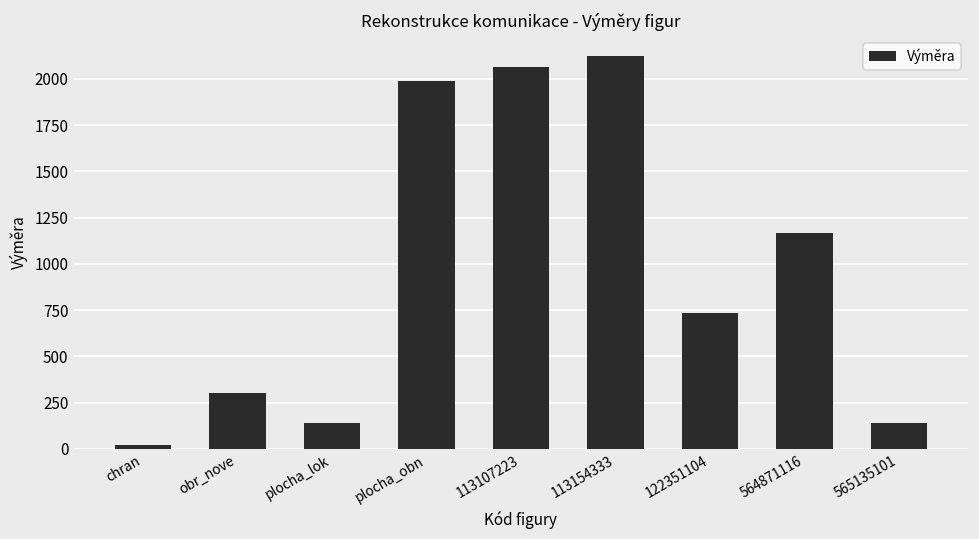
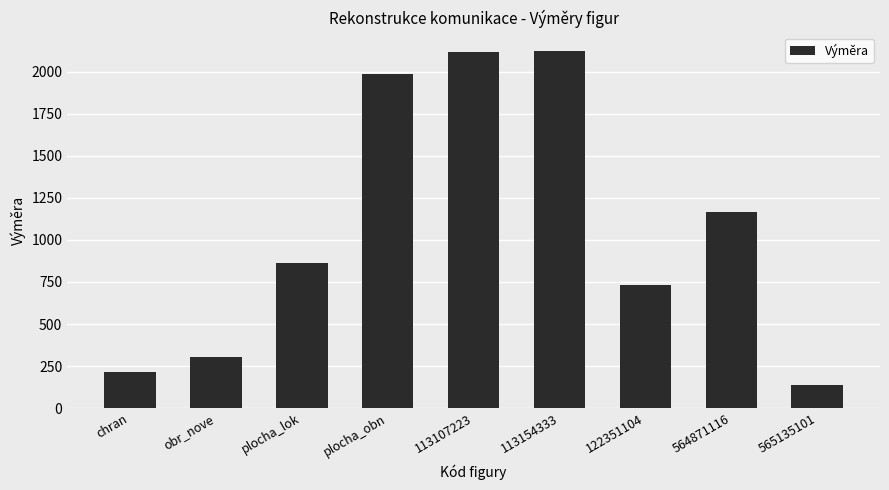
  {
-   "chran": 20,
+   "chran": 220,
    "obr_nove": 300,
-   "plocha_lok": 140,
+   "plocha_lok": 860,
    "plocha_obn": 1990,
-   "113107223": 2070,
+   "113107223": 2120,
    "113154333": 2130,
    "122351104": 730,
    "564871116": 1170,
    "565135101": 140
  }
